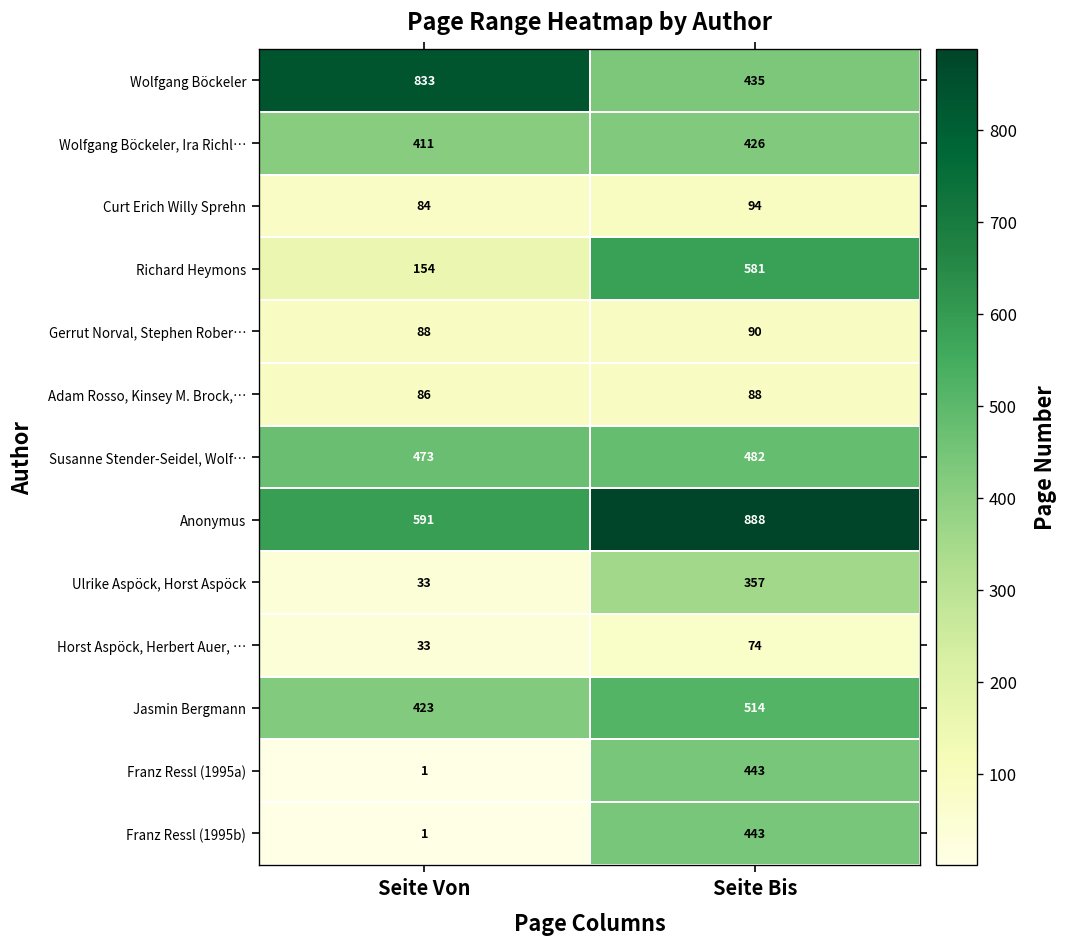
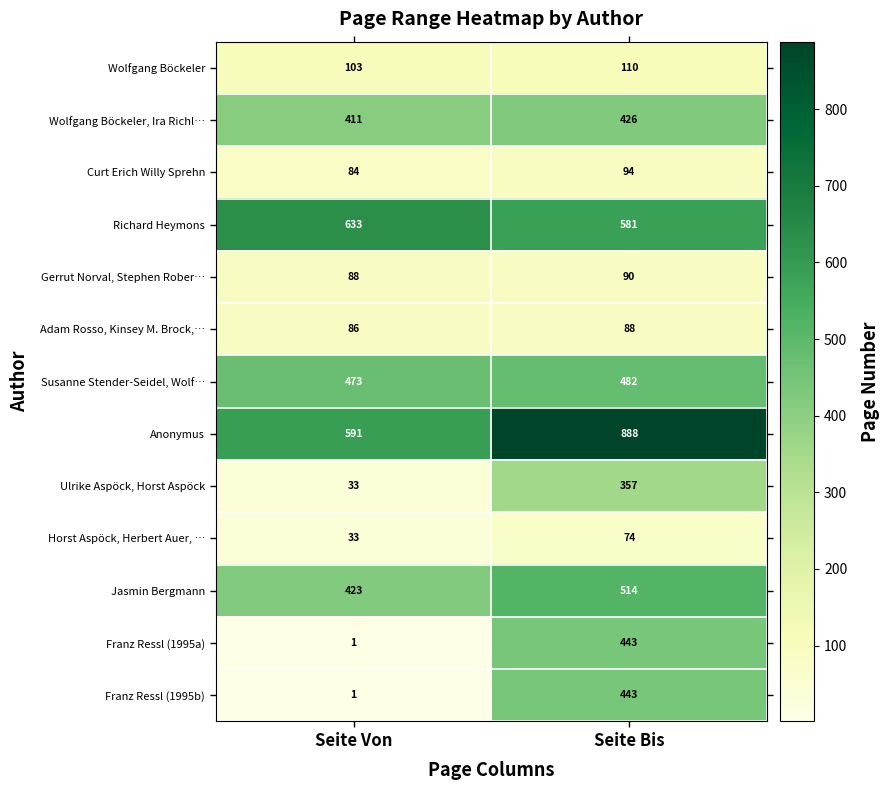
  {
    "Wolfgang Böckeler": {
-     "Seite Von": 833,
-     "Seite Bis": 435
+     "Seite Von": 103,
+     "Seite Bis": 110
    },
    "Wolfgang Böckeler, Ira Richl…": {
      "Seite Von": 411,
      "Seite Bis": 426
    },
    "Curt Erich Willy Sprehn": {
      "Seite Von": 84,
      "Seite Bis": 94
    },
    "Richard Heymons": {
-     "Seite Von": 154,
+     "Seite Von": 633,
      "Seite Bis": 581
    },
    "Gerrut Norval, Stephen Rober…": {
      "Seite Von": 88,
      "Seite Bis": 90
    },
    "Adam Rosso, Kinsey M. Brock,…": {
      "Seite Von": 86,
      "Seite Bis": 88
    },
    "Susanne Stender-Seidel, Wolf…": {
      "Seite Von": 473,
      "Seite Bis": 482
    },
    "Anonymus": {
      "Seite Von": 591,
      "Seite Bis": 888
    },
    "Ulrike Aspöck, Horst Aspöck": {
      "Seite Von": 33,
      "Seite Bis": 357
    },
    "Horst Aspöck, Herbert Auer, …": {
      "Seite Von": 33,
      "Seite Bis": 74
    },
    "Jasmin Bergmann": {
      "Seite Von": 423,
      "Seite Bis": 514
    },
    "Franz Ressl (1995a)": {
      "Seite Von": 1,
      "Seite Bis": 443
    },
    "Franz Ressl (1995b)": {
      "Seite Von": 1,
      "Seite Bis": 443
    }
  }
